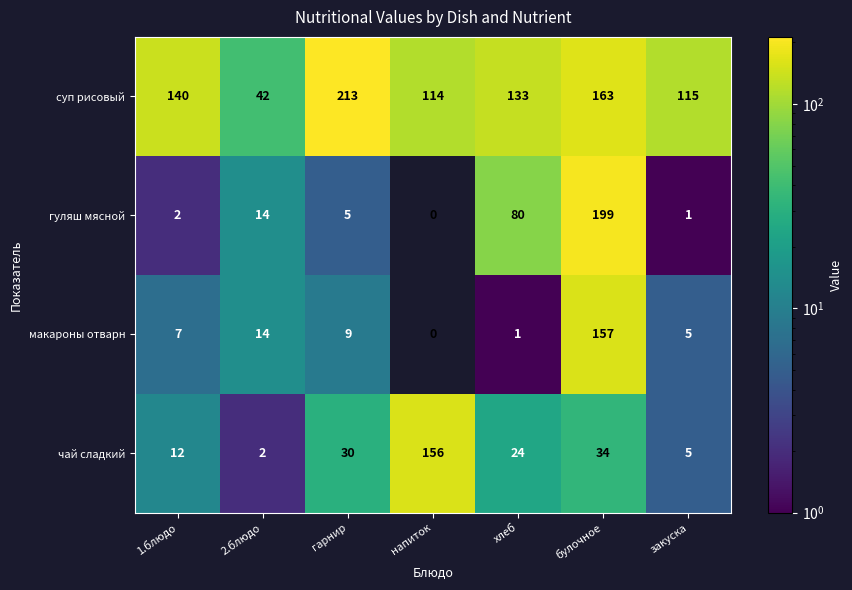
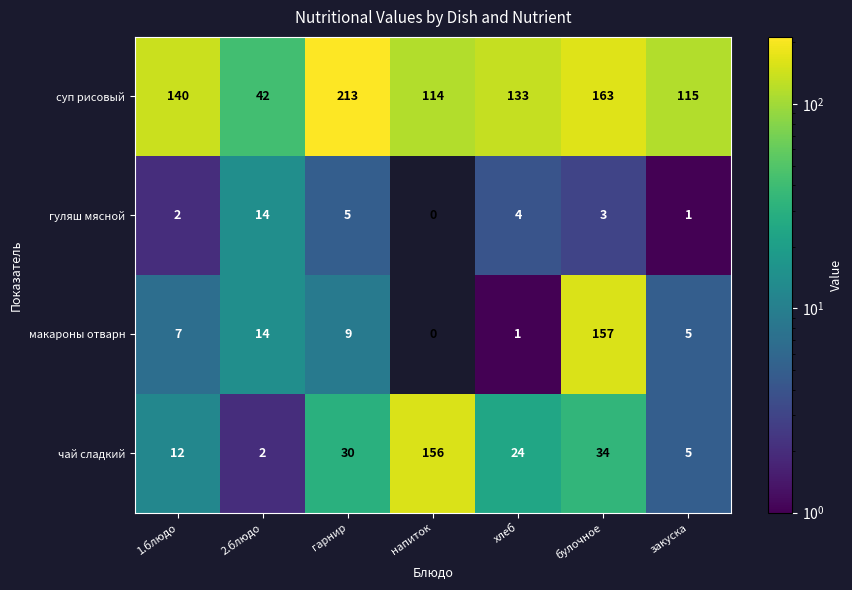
  {
    "суп рисовый": {
      "1.блюдо": 140,
      "2.блюдо": 42,
      "гарнир": 213,
      "напиток": 114,
      "хлеб": 133,
      "булочное": 163,
      "закуска": 115
    },
    "гуляш мясной": {
      "1.блюдо": 2,
      "2.блюдо": 14,
      "гарнир": 5,
-     "хлеб": 80,
-     "булочное": 199,
+     "хлеб": 4,
+     "булочное": 3,
      "закуска": 1
    },
    "макароны отварн": {
      "1.блюдо": 7,
      "2.блюдо": 14,
      "гарнир": 9,
      "хлеб": 1,
      "булочное": 157,
      "закуска": 5
    },
    "чай сладкий": {
      "1.блюдо": 12,
      "2.блюдо": 2,
      "гарнир": 30,
      "напиток": 156,
      "хлеб": 24,
      "булочное": 34,
      "закуска": 5
    }
  }
